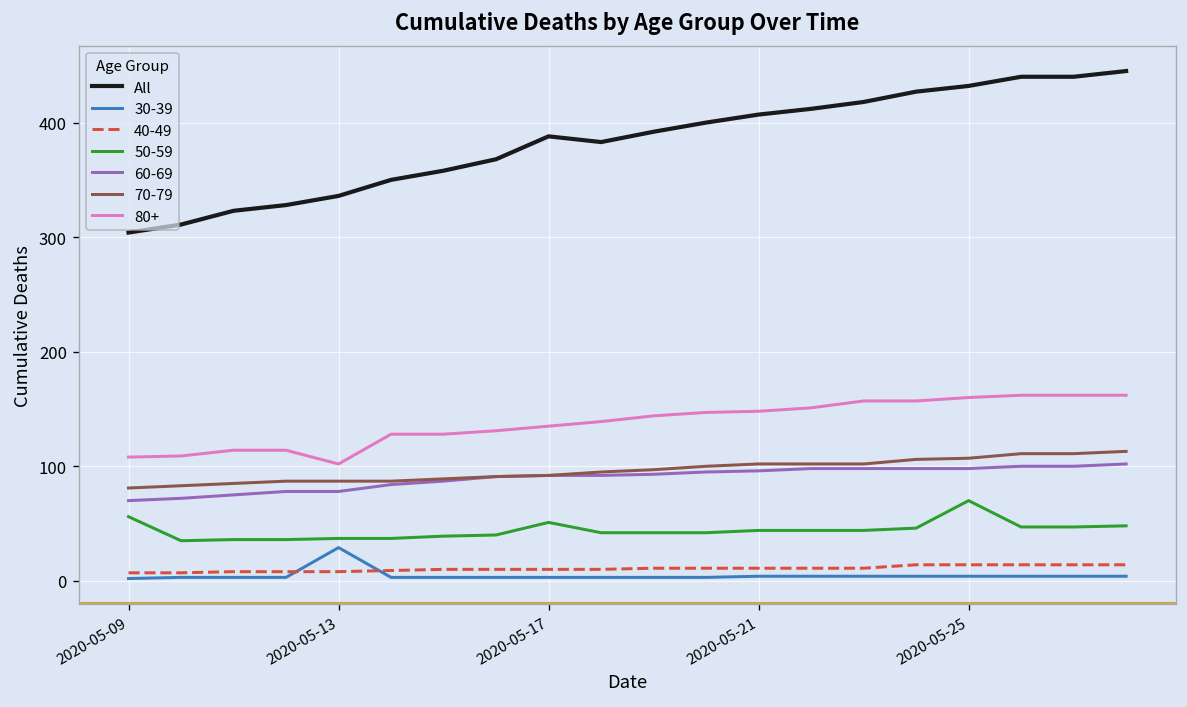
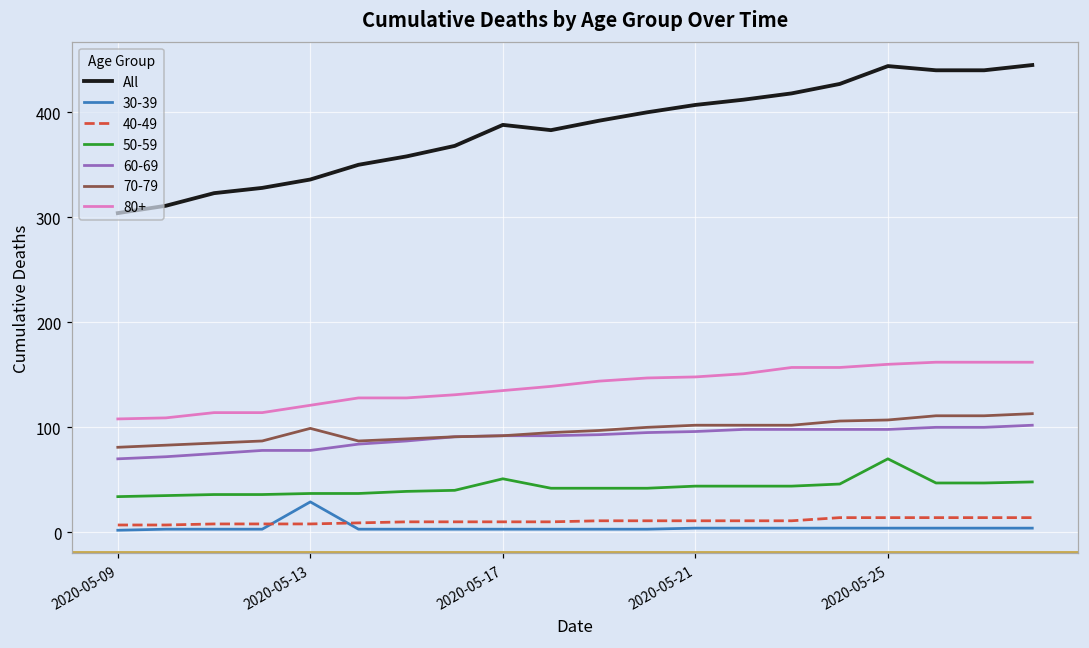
  {
    "All": {
      "2020-05-13": 340,
      "2020-05-17": 390,
      "2020-05-21": 410,
-     "2020-05-25": 430
+     "2020-05-25": 440
    },
    "30-39": {
      "2020-05-09": 0,
      "2020-05-13": 30,
      "2020-05-17": 0,
      "2020-05-21": 0,
      "2020-05-25": 0
    },
    "40-49": {
      "2020-05-09": 10,
      "2020-05-13": 10,
      "2020-05-17": 10,
      "2020-05-21": 10,
      "2020-05-25": 10
    },
    "50-59": {
-     "2020-05-09": 60,
+     "2020-05-09": 30,
      "2020-05-13": 40,
      "2020-05-17": 50,
      "2020-05-21": 40,
      "2020-05-25": 70
    },
    "60-69": {
      "2020-05-09": 70,
      "2020-05-13": 80,
      "2020-05-21": 100,
      "2020-05-25": 100
    },
    "70-79": {
      "2020-05-09": 80,
-     "2020-05-13": 90,
+     "2020-05-13": 100,
      "2020-05-21": 100,
      "2020-05-25": 110
    },
    "80+": {
      "2020-05-09": 110,
-     "2020-05-13": 100,
+     "2020-05-13": 120,
      "2020-05-17": 140,
      "2020-05-21": 150,
      "2020-05-25": 160
    }
  }
